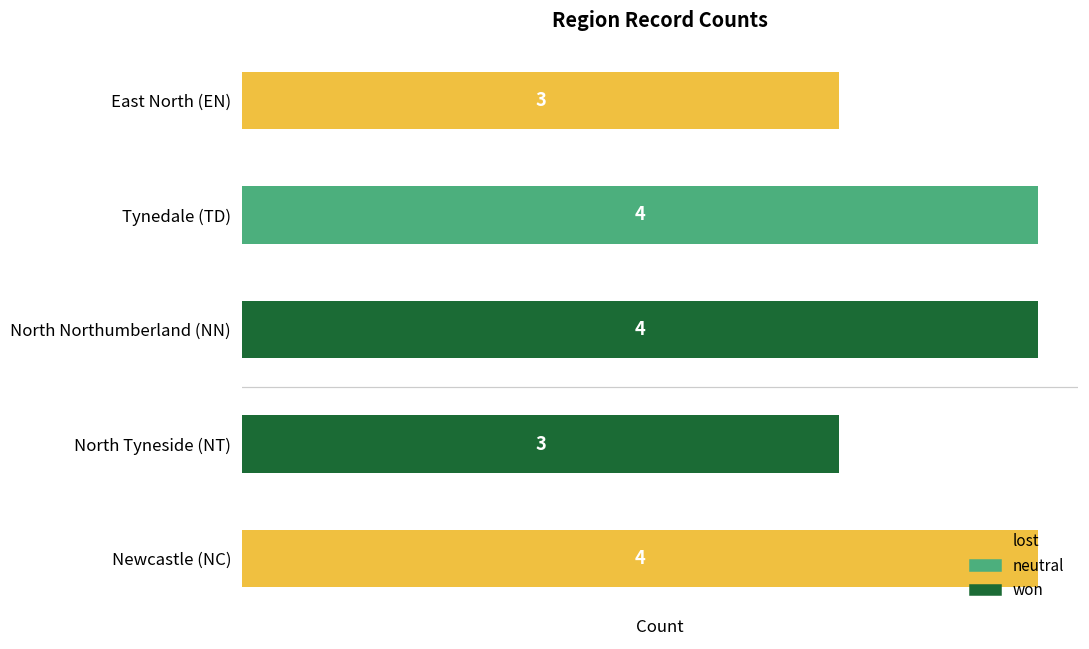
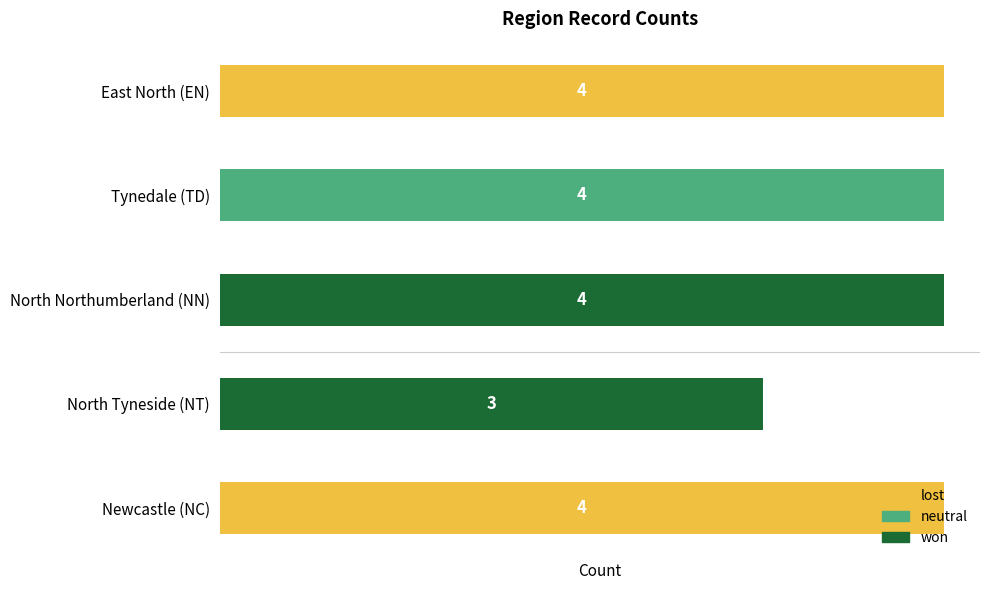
  {
-   "East North (EN)": 3,
+   "East North (EN)": 4,
    "Tynedale (TD)": 4,
    "North Northumberland (NN)": 4,
    "North Tyneside (NT)": 3,
    "Newcastle (NC)": 4
  }
